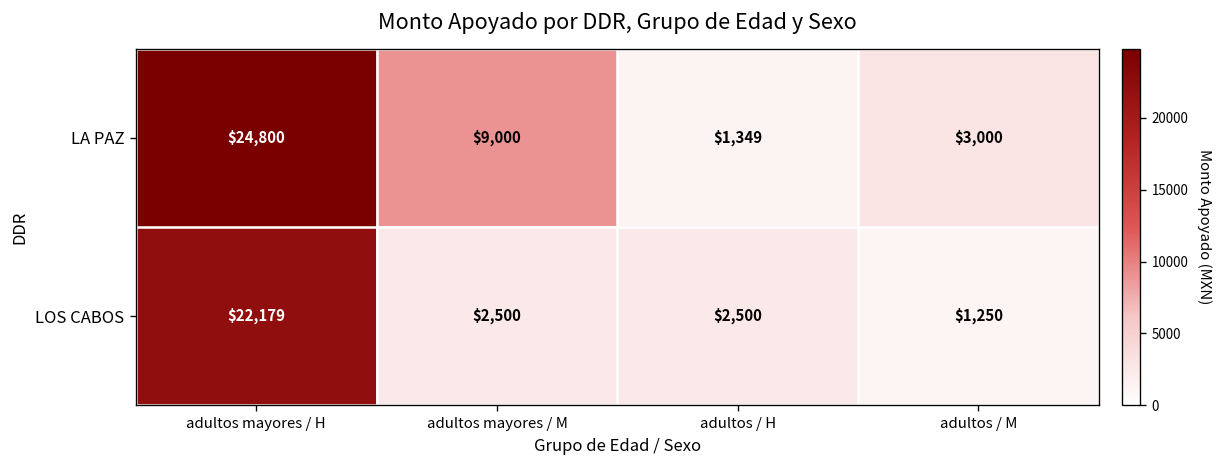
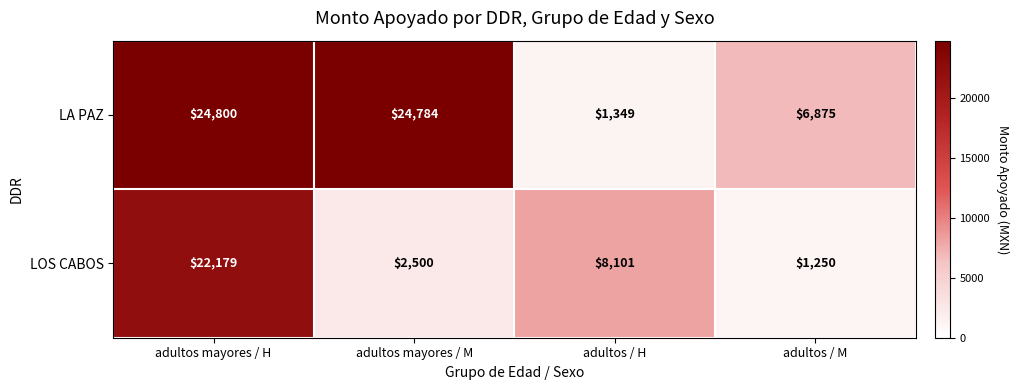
  {
    "LA PAZ": {
      "adultos mayores / H": "$24,800",
-     "adultos mayores / M": "$9,000",
+     "adultos mayores / M": "$24,784",
      "adultos / H": "$1,349",
-     "adultos / M": "$3,000"
+     "adultos / M": "$6,875"
    },
    "LOS CABOS": {
      "adultos mayores / H": "$22,179",
      "adultos mayores / M": "$2,500",
-     "adultos / H": "$2,500",
+     "adultos / H": "$8,101",
      "adultos / M": "$1,250"
    }
  }
